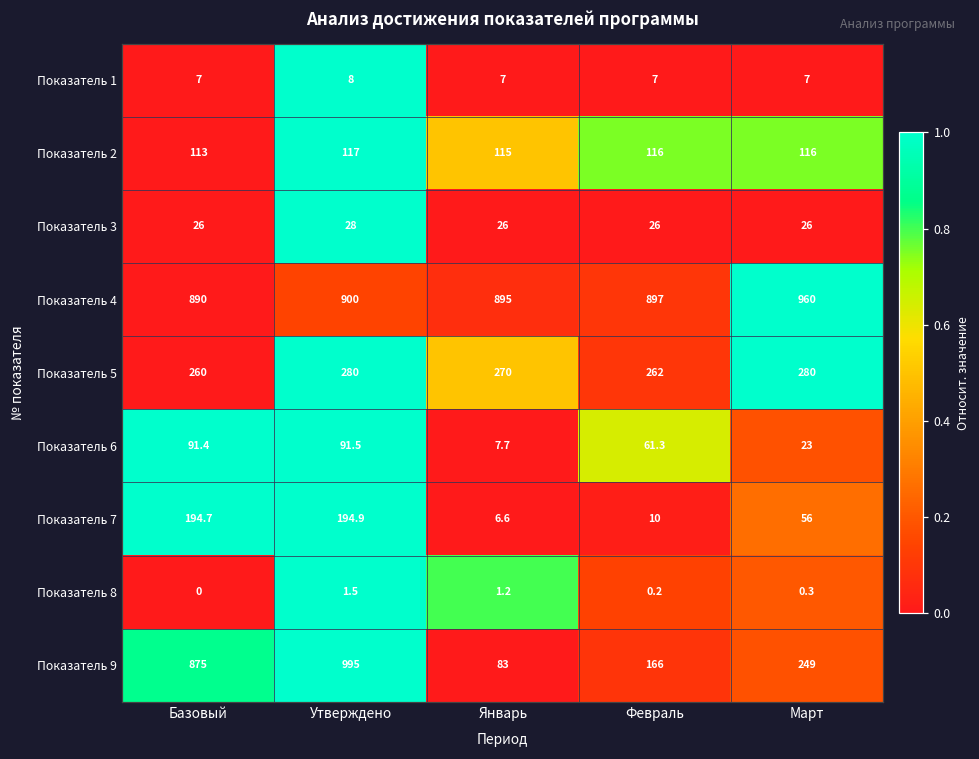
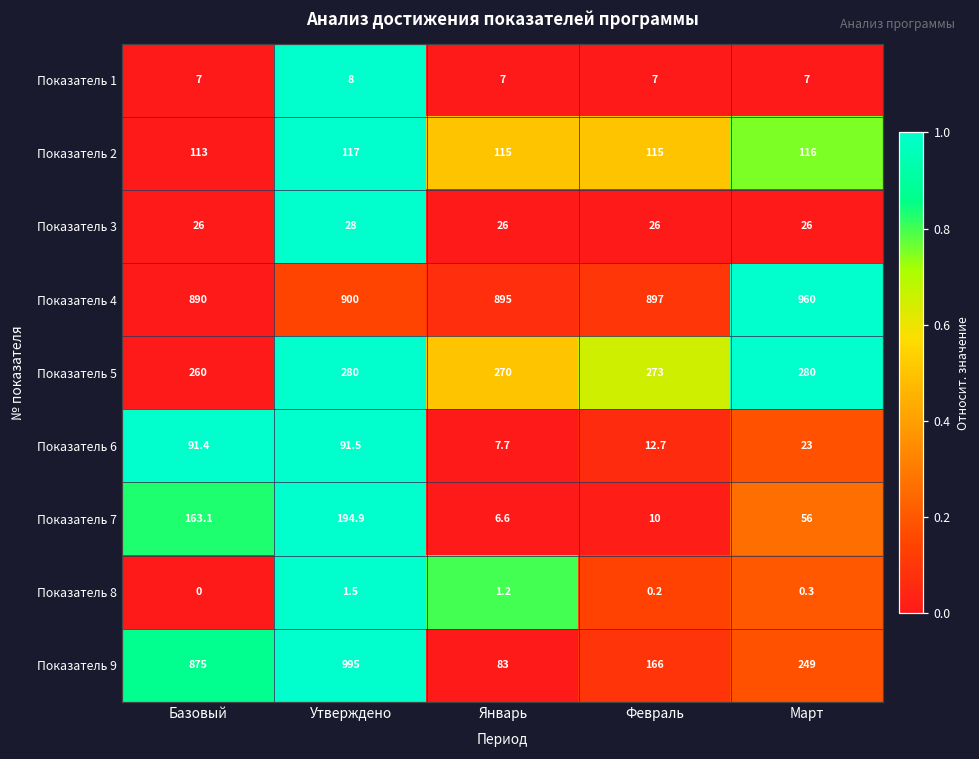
  {
    "Показатель 1": {
      "Базовый": 7,
      "Утверждено": 8,
      "Январь": 7,
      "Февраль": 7,
      "Март": 7
    },
    "Показатель 2": {
      "Базовый": 113,
      "Утверждено": 117,
      "Январь": 115,
-     "Февраль": 116,
+     "Февраль": 115,
      "Март": 116
    },
    "Показатель 3": {
      "Базовый": 26,
      "Утверждено": 28,
      "Январь": 26,
      "Февраль": 26,
      "Март": 26
    },
    "Показатель 4": {
      "Базовый": 890,
      "Утверждено": 900,
      "Январь": 895,
      "Февраль": 897,
      "Март": 960
    },
    "Показатель 5": {
      "Базовый": 260,
      "Утверждено": 280,
      "Январь": 270,
-     "Февраль": 262,
+     "Февраль": 273,
      "Март": 280
    },
    "Показатель 6": {
      "Базовый": 91.4,
      "Утверждено": 91.5,
      "Январь": 7.7,
-     "Февраль": 61.3,
+     "Февраль": 12.7,
      "Март": 23
    },
    "Показатель 7": {
-     "Базовый": 194.7,
+     "Базовый": 163.1,
      "Утверждено": 194.9,
      "Январь": 6.6,
      "Февраль": 10,
      "Март": 56
    },
    "Показатель 8": {
      "Базовый": 0,
      "Утверждено": 1.5,
      "Январь": 1.2,
      "Февраль": 0.2,
      "Март": 0.3
    },
    "Показатель 9": {
      "Базовый": 875,
      "Утверждено": 995,
      "Январь": 83,
      "Февраль": 166,
      "Март": 249
    }
  }
